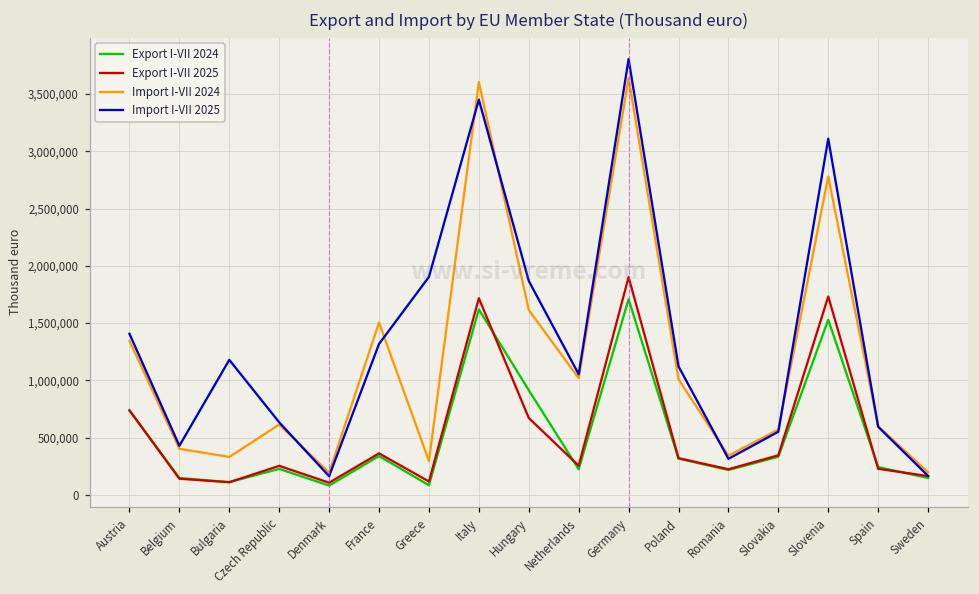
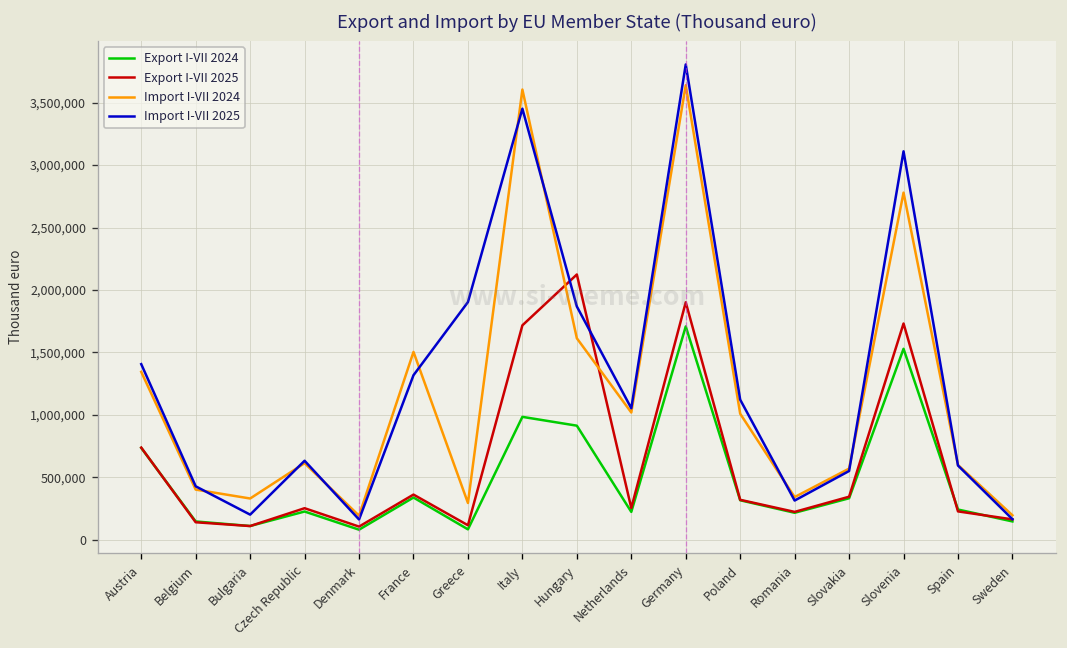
  {
    "Export I-VII 2024": {
      "Czech Republic": "230,000",
      "Denmark": "80,000",
      "Greece": "80,000",
-     "Italy": "1,620,000",
+     "Italy": "980,000",
      "Hungary": "910,000",
      "Netherlands": "220,000",
      "Germany": "1,710,000",
      "Slovenia": "1,530,000"
    },
    "Export I-VII 2025": {
      "Czech Republic": "250,000",
      "Denmark": "110,000",
      "Greece": "120,000",
      "Italy": "1,720,000",
-     "Hungary": "670,000",
+     "Hungary": "2,120,000",
      "Netherlands": "250,000",
      "Germany": "1,900,000",
      "Slovenia": "1,730,000"
    },
    "Import I-VII 2024": {
      "Austria": "1,340,000",
      "Belgium": "400,000",
      "Bulgaria": "330,000",
      "Denmark": "190,000",
      "France": "1,500,000",
      "Greece": "290,000",
      "Italy": "3,610,000",
      "Hungary": "1,610,000",
      "Netherlands": "1,020,000",
      "Germany": "3,640,000",
      "Poland": "1,010,000",
      "Romania": "340,000",
      "Slovenia": "2,780,000",
      "Sweden": "200,000"
    },
    "Import I-VII 2025": {
      "Austria": "1,410,000",
      "Belgium": "430,000",
-     "Bulgaria": "1,180,000",
+     "Bulgaria": "200,000",
      "Denmark": "160,000",
      "France": "1,320,000",
      "Greece": "1,900,000",
      "Italy": "3,450,000",
      "Hungary": "1,870,000",
      "Netherlands": "1,050,000",
      "Germany": "3,810,000",
      "Poland": "1,120,000",
      "Romania": "310,000",
      "Slovenia": "3,110,000"
    }
  }
